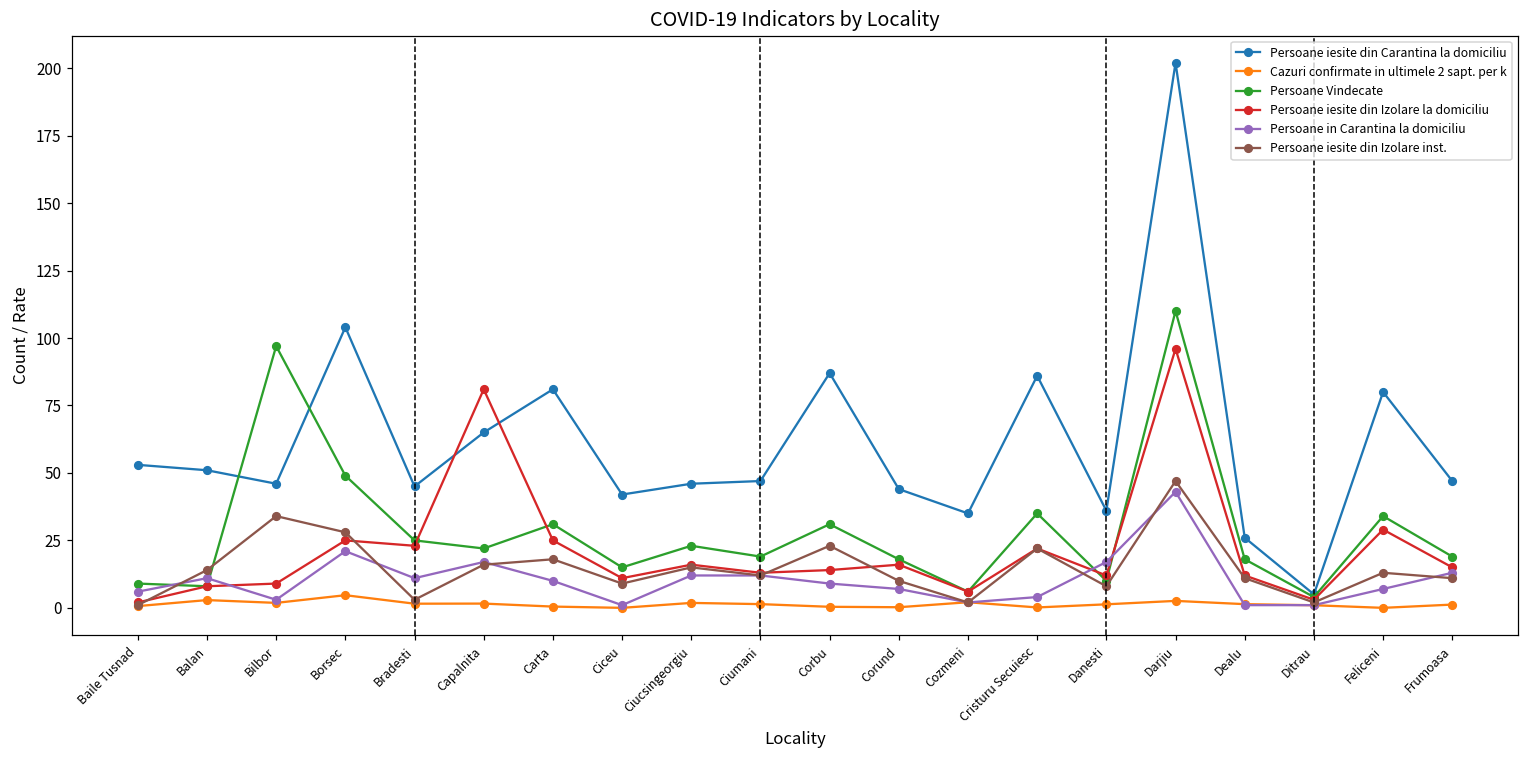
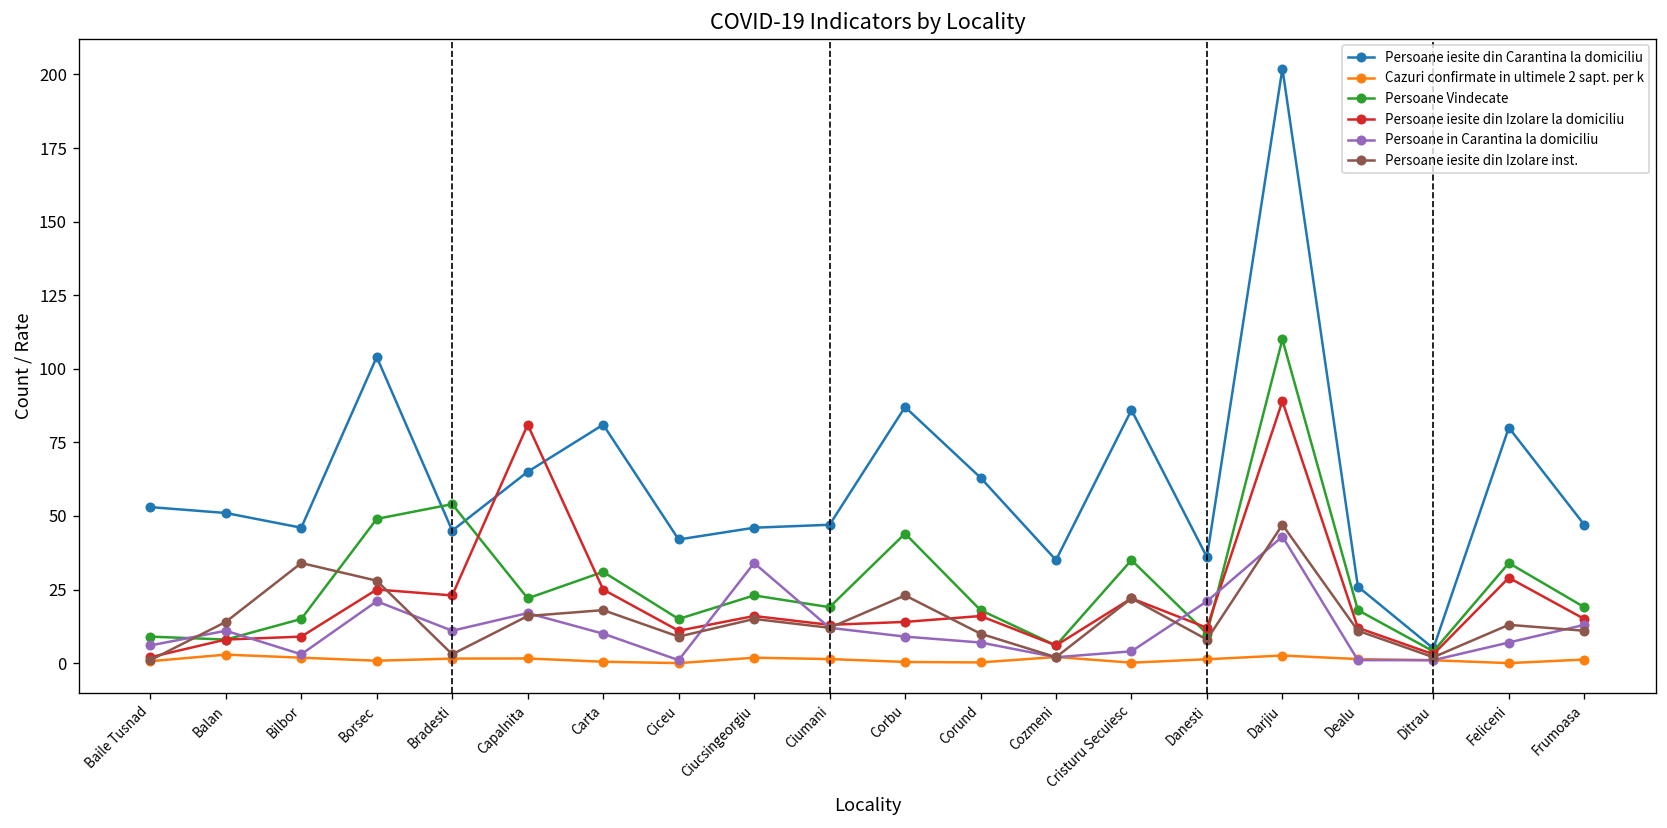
  {
    "Persoane iesite din Carantina la domiciliu": {
      "Baile Tusnad": 53,
      "Balan": 51,
      "Bilbor": 46,
      "Borsec": 104,
      "Bradesti": 45,
      "Capalnita": 65,
      "Carta": 81,
      "Ciceu": 42,
      "Ciucsingeorgiu": 46,
      "Ciumani": 47,
      "Corbu": 87,
-     "Corund": 44,
+     "Corund": 63,
      "Cozmeni": 35,
      "Cristuru Secuiesc": 86,
      "Danesti": 36,
      "Darjiu": 202,
      "Dealu": 26,
      "Feliceni": 80,
      "Frumoasa": 47
    },
    "Cazuri confirmate in ultimele 2 sapt. per k": {
      "Balan": 3,
      "Bilbor": 2,
-     "Borsec": 5,
+     "Borsec": 1,
      "Bradesti": 2,
      "Capalnita": 2,
      "Carta": 0,
      "Ciucsingeorgiu": 2,
      "Ciumani": 1,
      "Corbu": 0,
      "Corund": 0,
      "Cristuru Secuiesc": 0,
      "Danesti": 1,
      "Darjiu": 3,
      "Feliceni": 0,
      "Frumoasa": 1
    },
    "Persoane Vindecate": {
      "Baile Tusnad": 9,
-     "Bilbor": 97,
+     "Bilbor": 15,
      "Borsec": 49,
-     "Bradesti": 25,
+     "Bradesti": 54,
      "Capalnita": 22,
      "Carta": 31,
      "Ciceu": 15,
      "Ciucsingeorgiu": 23,
      "Ciumani": 19,
-     "Corbu": 31,
+     "Corbu": 44,
      "Corund": 18,
      "Cristuru Secuiesc": 35,
      "Danesti": 10,
      "Darjiu": 110,
      "Dealu": 18,
      "Feliceni": 34,
      "Frumoasa": 19
    },
    "Persoane iesite din Izolare la domiciliu": {
      "Bilbor": 9,
      "Borsec": 25,
      "Bradesti": 23,
      "Capalnita": 81,
      "Carta": 25,
      "Ciceu": 11,
      "Corbu": 14,
      "Corund": 16,
      "Danesti": 12,
-     "Darjiu": 96,
+     "Darjiu": 89,
      "Feliceni": 29,
      "Frumoasa": 15
    },
    "Persoane in Carantina la domiciliu": {
      "Baile Tusnad": 6,
      "Balan": 11,
      "Bilbor": 3,
      "Borsec": 21,
      "Bradesti": 11,
      "Carta": 10,
-     "Ciucsingeorgiu": 12,
+     "Ciucsingeorgiu": 34,
      "Corbu": 9,
      "Corund": 7,
      "Cristuru Secuiesc": 4,
-     "Danesti": 17,
+     "Danesti": 21,
      "Darjiu": 43,
      "Feliceni": 7,
      "Frumoasa": 13
    },
    "Persoane iesite din Izolare inst.": {
      "Balan": 14,
      "Bilbor": 34,
      "Borsec": 28,
      "Bradesti": 3,
      "Carta": 18,
      "Ciceu": 9,
      "Corbu": 23,
      "Corund": 10,
      "Danesti": 8,
      "Darjiu": 47,
      "Feliceni": 13,
      "Frumoasa": 11
    }
  }
